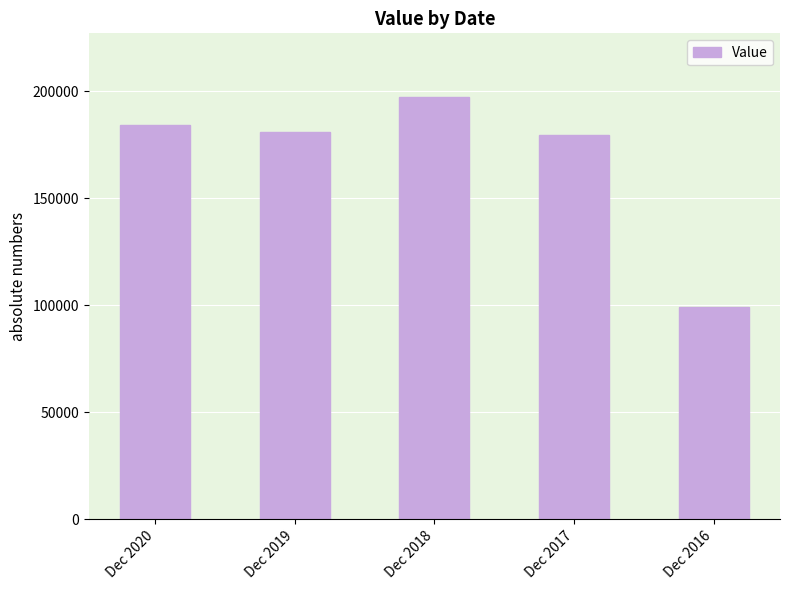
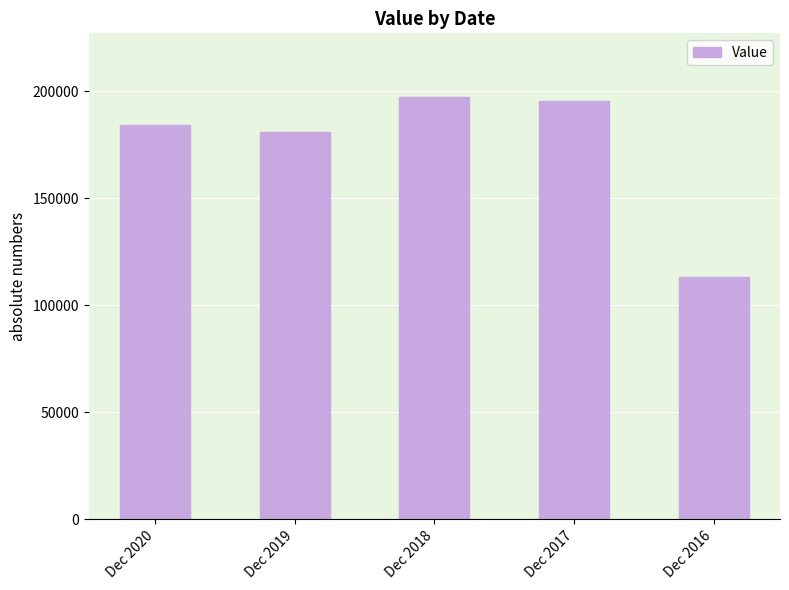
  {
    "Dec 2020": 184000,
    "Dec 2019": 181000,
    "Dec 2018": 197000,
-   "Dec 2017": 179000,
-   "Dec 2016": 99000
+   "Dec 2017": 195000,
+   "Dec 2016": 113000
  }
